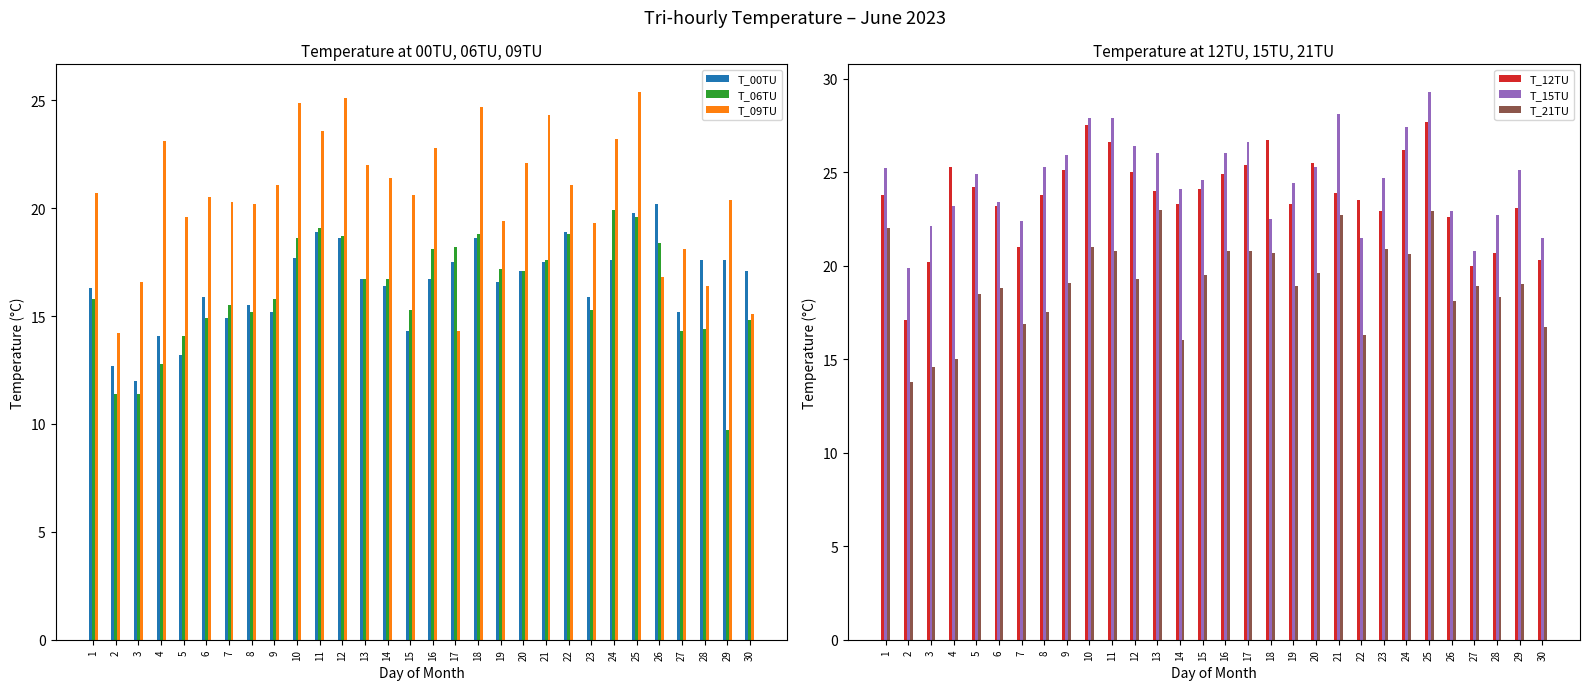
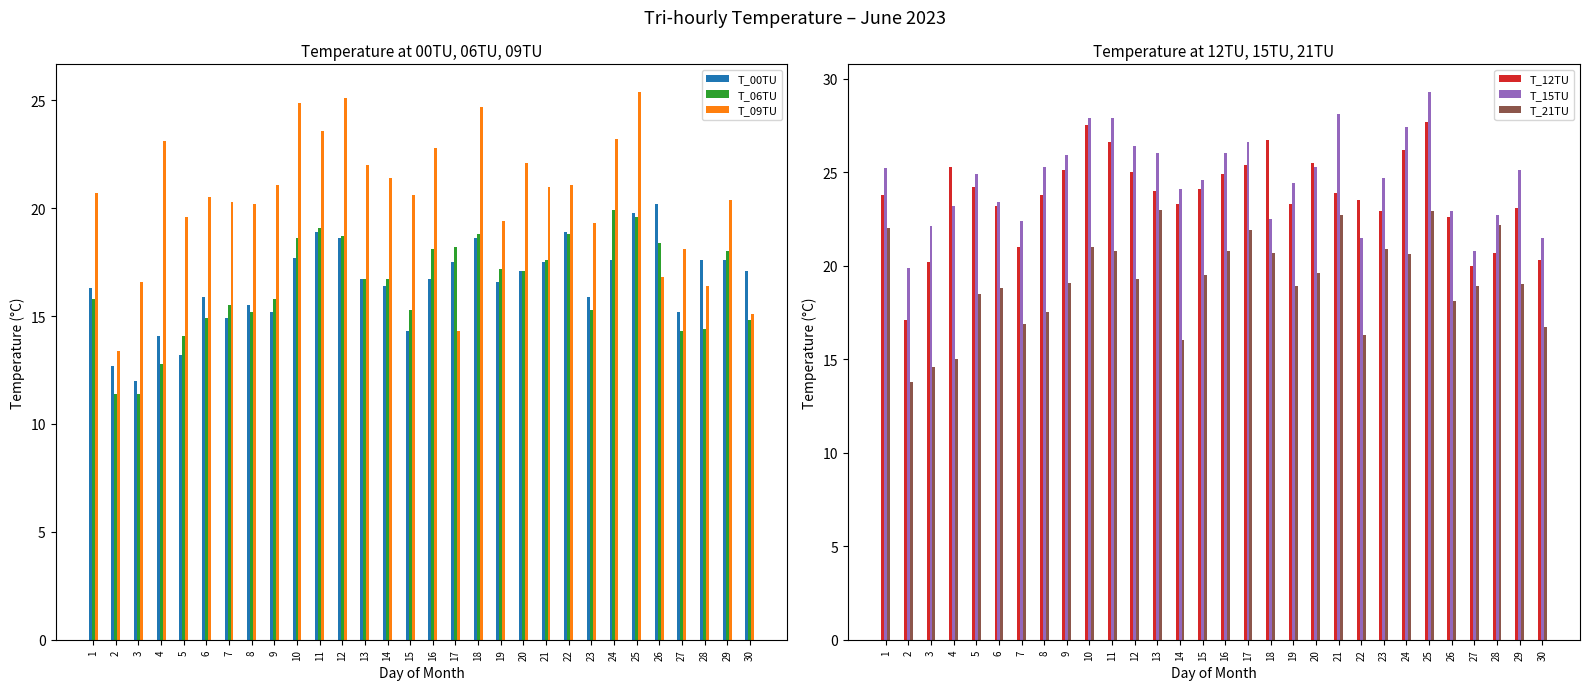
  {
    "Temperature at 00TU, 06TU, 09TU": {
      "T_00TU": {
        "1": 16.3,
        "2": 12.7,
        "3": 12.0,
        "4": 14.1,
        "5": 13.2,
        "6": 15.9,
        "7": 14.9,
        "8": 15.5,
        "9": 15.2,
        "10": 17.7,
        "11": 18.9,
        "12": 18.6,
        "13": 16.7,
        "14": 16.4,
        "15": 14.3,
        "16": 16.7,
        "17": 17.5,
        "18": 18.6,
        "19": 16.6,
        "20": 17.1,
        "21": 17.5,
        "22": 18.9,
        "23": 15.9,
        "24": 17.6,
        "25": 19.8,
        "26": 20.2,
        "27": 15.2,
        "28": 17.6,
        "29": 17.6,
        "30": 17.1
      },
      "T_06TU": {
        "1": 15.8,
        "2": 11.4,
        "3": 11.4,
        "4": 12.8,
        "5": 14.1,
        "6": 14.9,
        "7": 15.5,
        "8": 15.2,
        "9": 15.8,
        "10": 18.6,
        "11": 19.1,
        "12": 18.7,
        "13": 16.7,
        "14": 16.7,
        "15": 15.3,
        "16": 18.1,
        "17": 18.2,
        "18": 18.8,
        "19": 17.2,
        "20": 17.1,
        "21": 17.6,
        "22": 18.8,
        "23": 15.3,
        "24": 19.9,
        "25": 19.6,
        "26": 18.4,
        "27": 14.3,
        "28": 14.4,
-       "29": 9.7,
+       "29": 18.0,
        "30": 14.8
      },
      "T_09TU": {
        "1": 20.7,
-       "2": 14.2,
+       "2": 13.4,
        "3": 16.6,
        "4": 23.1,
        "5": 19.6,
        "6": 20.5,
        "7": 20.3,
        "8": 20.2,
        "9": 21.1,
        "10": 24.9,
        "11": 23.6,
        "12": 25.1,
        "13": 22.0,
        "14": 21.4,
        "15": 20.6,
        "16": 22.8,
        "17": 14.3,
        "18": 24.7,
        "19": 19.4,
        "20": 22.1,
-       "21": 24.3,
+       "21": 21.0,
        "22": 21.1,
        "23": 19.3,
        "24": 23.2,
        "25": 25.4,
        "26": 16.8,
        "27": 18.1,
        "28": 16.4,
        "29": 20.4,
        "30": 15.1
      }
    },
    "Temperature at 12TU, 15TU, 21TU": {
      "T_12TU": {
        "1": 23.8,
        "2": 17.1,
        "3": 20.2,
        "4": 25.3,
        "5": 24.2,
        "6": 23.2,
        "7": 21.0,
        "8": 23.8,
        "9": 25.1,
        "10": 27.5,
        "11": 26.6,
        "12": 25.0,
        "13": 24.0,
        "14": 23.3,
        "15": 24.1,
        "16": 24.9,
        "17": 25.4,
        "18": 26.7,
        "19": 23.3,
        "20": 25.5,
        "21": 23.9,
        "22": 23.5,
        "23": 22.9,
        "24": 26.2,
        "25": 27.7,
        "26": 22.6,
        "27": 20.0,
        "28": 20.7,
        "29": 23.1,
        "30": 20.3
      },
      "T_15TU": {
        "1": 25.2,
        "2": 19.9,
        "3": 22.1,
        "4": 23.2,
        "5": 24.9,
        "6": 23.4,
        "7": 22.4,
        "8": 25.3,
        "9": 25.9,
        "10": 27.9,
        "11": 27.9,
        "12": 26.4,
        "13": 26.0,
        "14": 24.1,
        "15": 24.6,
        "16": 26.0,
        "17": 26.6,
        "18": 22.5,
        "19": 24.4,
        "20": 25.3,
        "21": 28.1,
        "22": 21.5,
        "23": 24.7,
        "24": 27.4,
        "25": 29.3,
        "26": 22.9,
        "27": 20.8,
        "28": 22.7,
        "29": 25.1,
        "30": 21.5
      },
      "T_21TU": {
        "1": 22.0,
        "2": 13.8,
        "3": 14.6,
        "4": 15.0,
        "5": 18.5,
        "6": 18.8,
        "7": 16.9,
        "8": 17.5,
        "9": 19.1,
        "10": 21.0,
        "11": 20.8,
        "12": 19.3,
        "13": 23.0,
        "14": 16.0,
        "15": 19.5,
        "16": 20.8,
-       "17": 20.8,
+       "17": 21.9,
        "18": 20.7,
        "19": 18.9,
        "20": 19.6,
        "21": 22.7,
        "22": 16.3,
        "23": 20.9,
        "24": 20.6,
        "25": 22.9,
        "26": 18.1,
        "27": 18.9,
-       "28": 18.3,
+       "28": 22.2,
        "29": 19.0,
        "30": 16.7
      }
    }
  }
